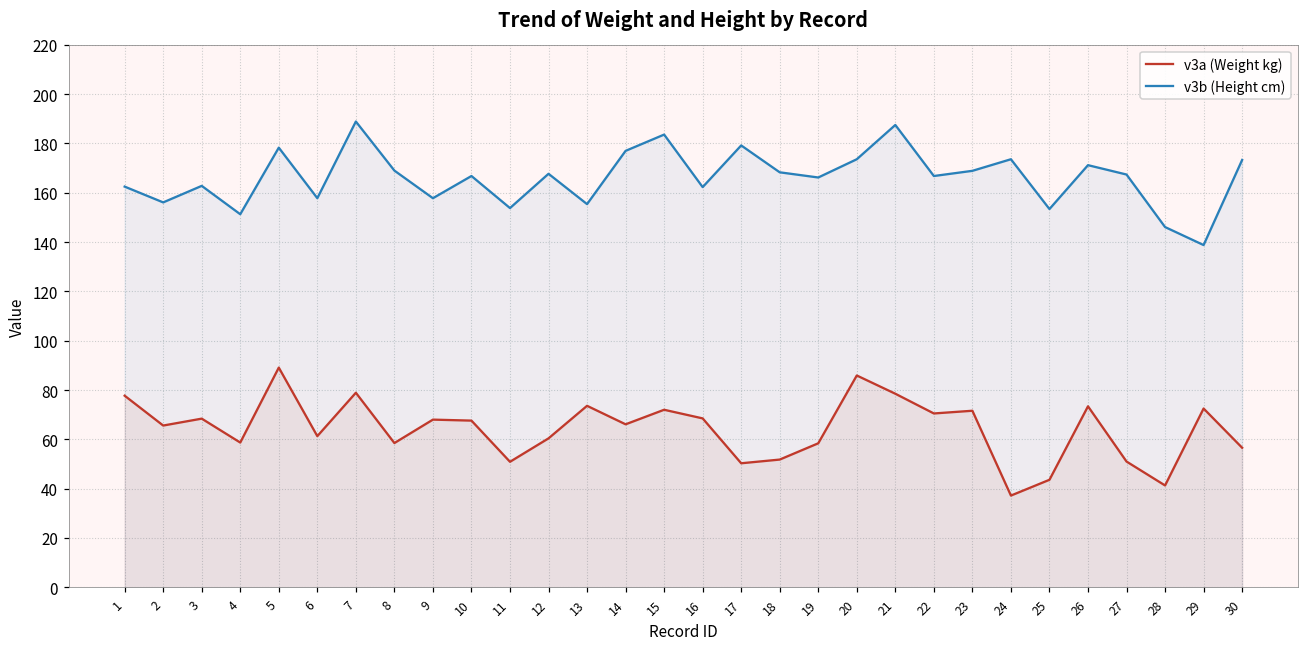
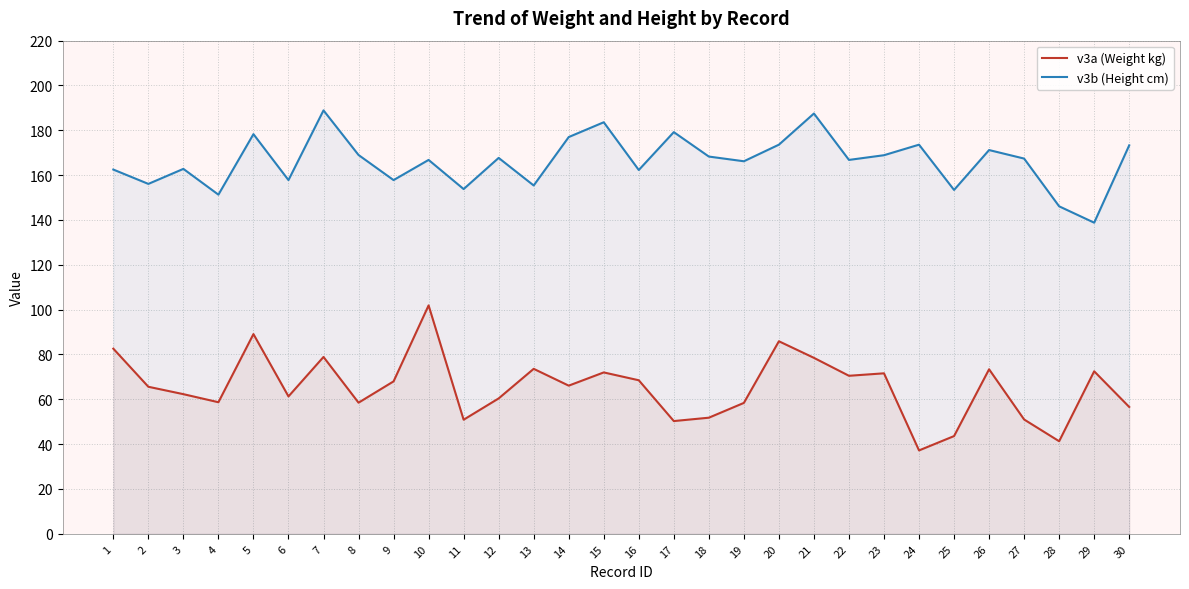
  {
    "v3a (Weight kg)": {
-     "1": 78,
+     "1": 83,
      "2": 66,
-     "3": 68,
+     "3": 62,
      "4": 59,
      "5": 89,
      "6": 61,
      "7": 79,
      "8": 59,
      "9": 68,
-     "10": 68,
+     "10": 102,
      "11": 51,
      "12": 60,
      "13": 74,
      "14": 66,
      "15": 72,
      "16": 69,
      "17": 50,
      "18": 52,
      "19": 58,
      "20": 86,
      "21": 79,
      "22": 71,
      "23": 72,
      "24": 37,
      "25": 44,
      "26": 73,
      "27": 51,
      "28": 41,
      "29": 73,
      "30": 57
    },
    "v3b (Height cm)": {
      "1": 163,
      "2": 156,
      "3": 163,
      "4": 151,
      "5": 178,
      "6": 158,
      "7": 189,
      "8": 169,
      "9": 158,
      "10": 167,
      "11": 154,
      "12": 168,
      "13": 155,
      "14": 177,
      "15": 184,
      "16": 162,
      "17": 179,
      "18": 168,
      "19": 166,
      "20": 174,
      "21": 188,
      "22": 167,
      "23": 169,
      "24": 174,
      "25": 153,
      "26": 171,
      "27": 167,
      "28": 146,
      "29": 139,
      "30": 173
    }
  }
